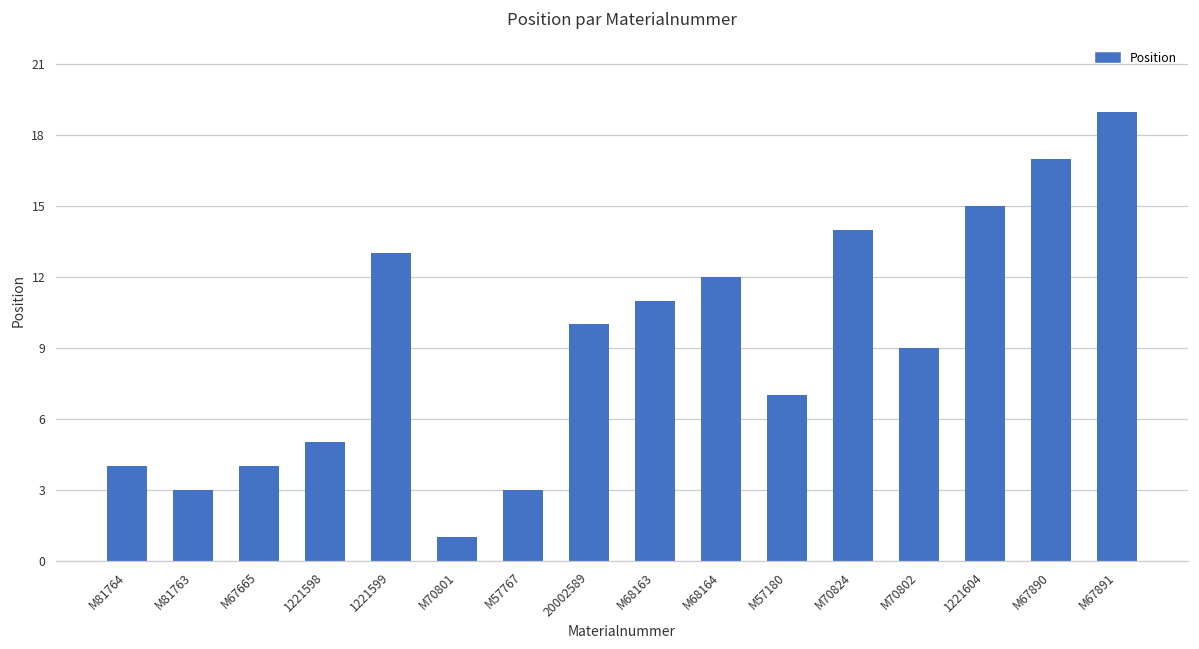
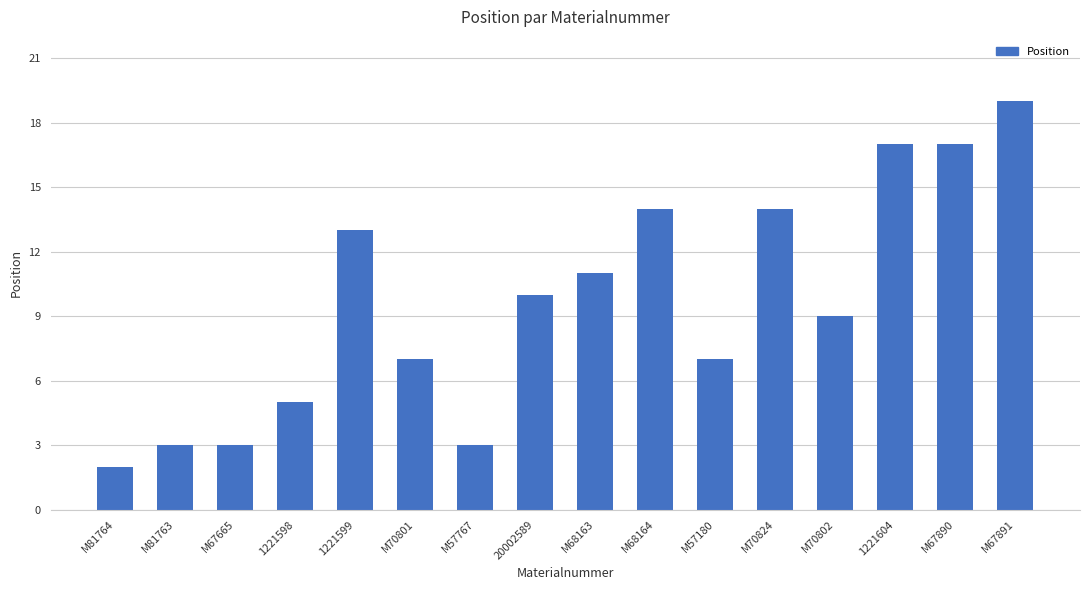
  {
-   "M81764": 4,
+   "M81764": 2,
    "M81763": 3,
-   "M67665": 4,
+   "M67665": 3,
    "1221598": 5,
    "1221599": 13,
-   "M70801": 1,
+   "M70801": 7,
    "M57767": 3,
    "20002589": 10,
    "M68163": 11,
-   "M68164": 12,
+   "M68164": 14,
    "M57180": 7,
    "M70824": 14,
    "M70802": 9,
-   "1221604": 15,
+   "1221604": 17,
    "M67890": 17,
    "M67891": 19
  }
